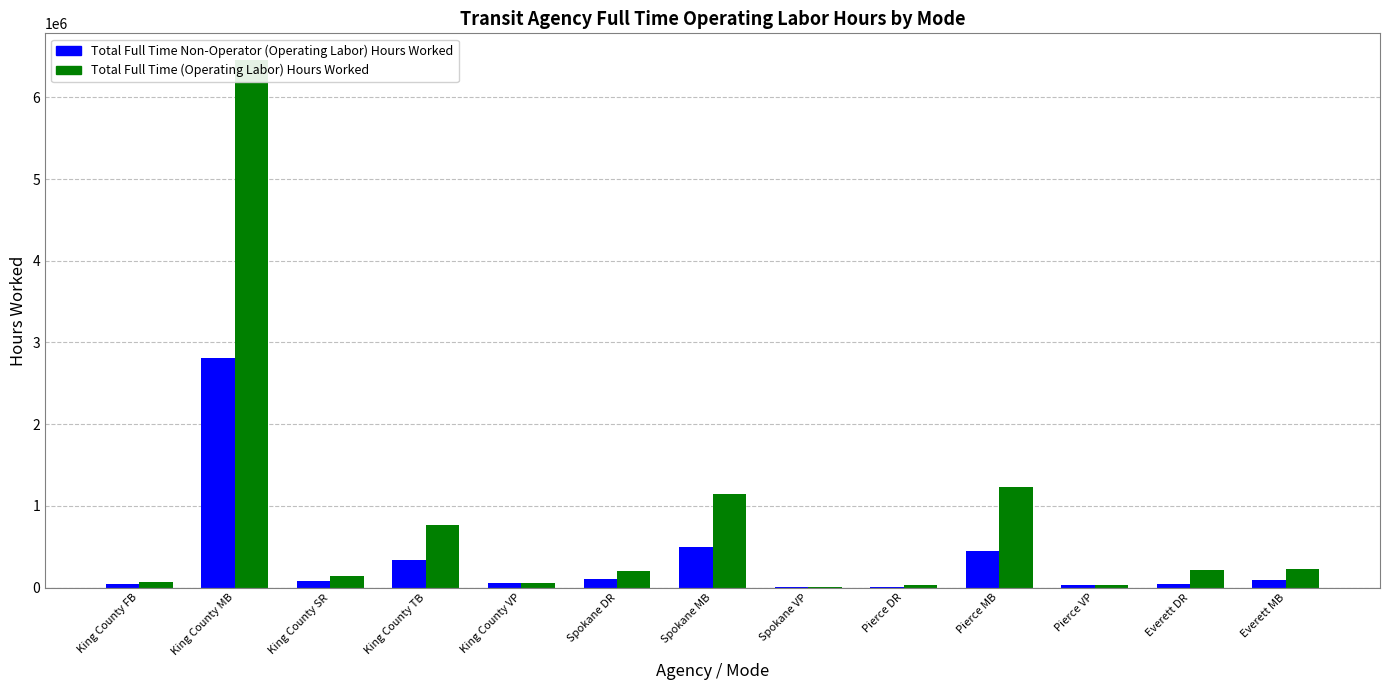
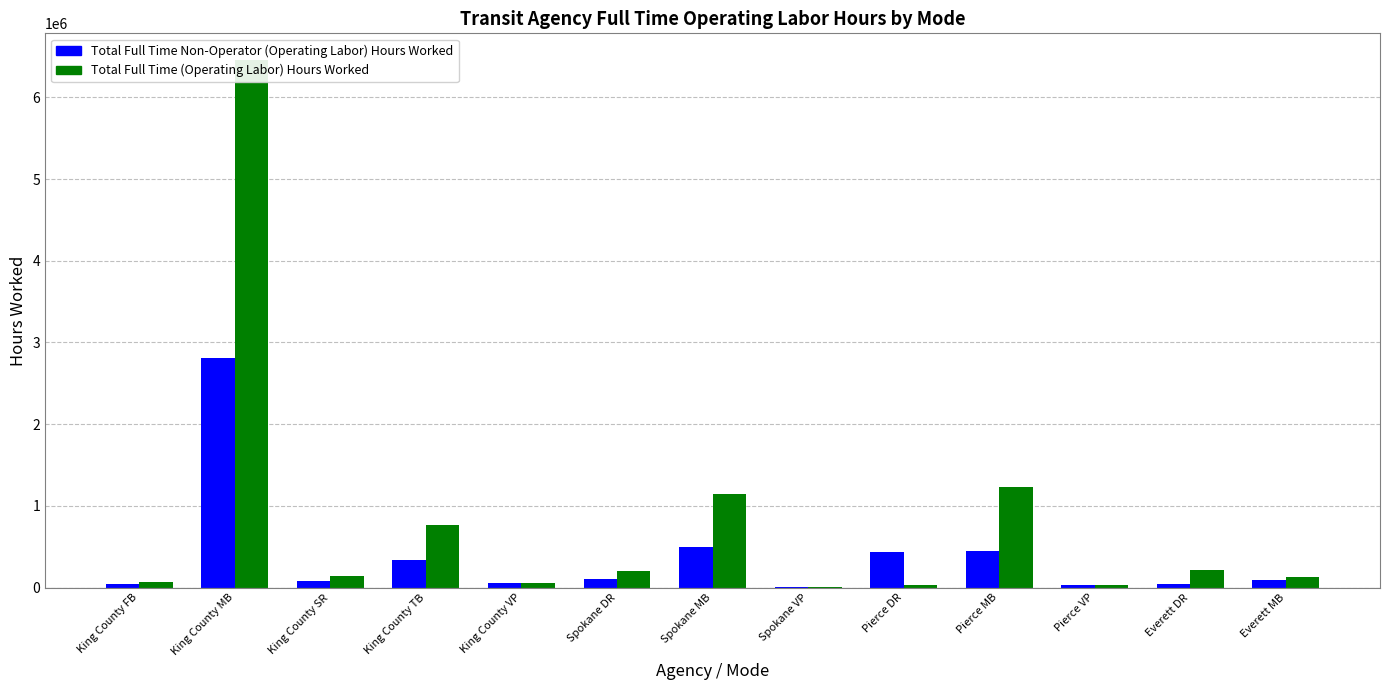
  {
    "Total Full Time Non-Operator (Operating Labor) Hours Worked": {
      "King County FB": 0,
      "King County MB": 2800000,
      "King County SR": 100000,
      "King County TB": 300000,
      "King County VP": 100000,
      "Spokane DR": 100000,
      "Spokane MB": 500000,
-     "Pierce DR": 0,
+     "Pierce DR": 400000,
      "Pierce MB": 400000,
      "Pierce VP": 0,
      "Everett DR": 0,
      "Everett MB": 100000
    },
    "Total Full Time (Operating Labor) Hours Worked": {
      "King County FB": 100000,
      "King County SR": 100000,
      "King County TB": 800000,
      "King County VP": 100000,
      "Spokane DR": 200000,
      "Spokane MB": 1100000,
      "Pierce DR": 0,
      "Pierce MB": 1200000,
      "Pierce VP": 0,
      "Everett DR": 200000,
-     "Everett MB": 200000
+     "Everett MB": 100000
    }
  }
